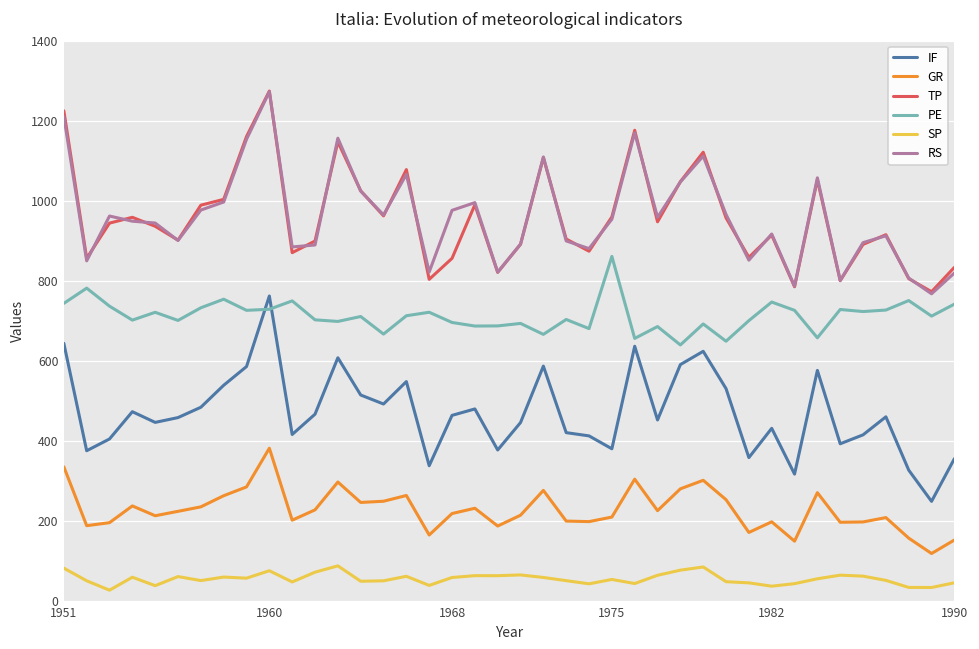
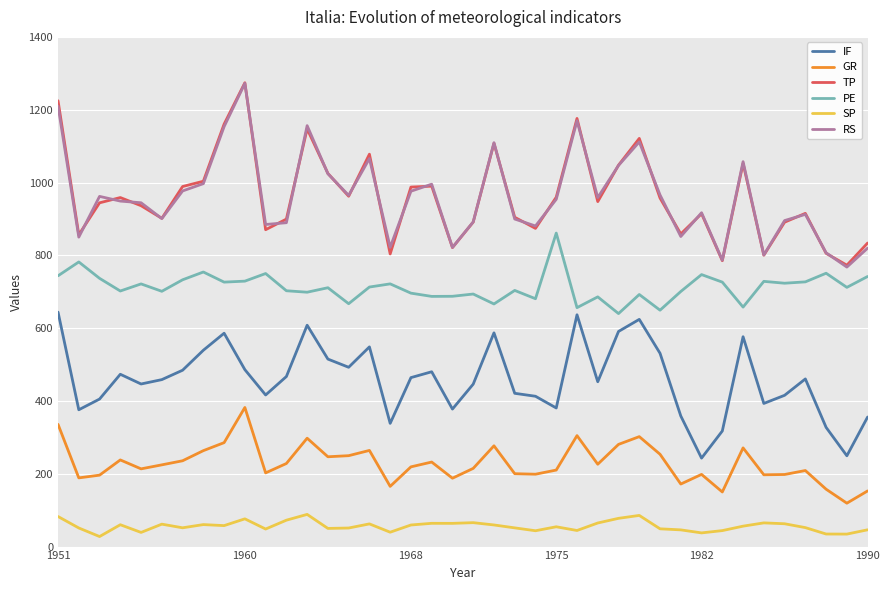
  {
    "IF": {
      "1951": 640,
-     "1960": 760,
+     "1960": 490,
      "1968": 460,
      "1975": 380,
-     "1982": 430,
+     "1982": 240,
      "1990": 360
    },
    "GR": {
      "1951": 340,
      "1960": 380,
      "1968": 220,
      "1975": 210,
      "1982": 200,
      "1990": 150
    },
    "TP": {
      "1951": 1220,
-     "1968": 860,
+     "1968": 990,
      "1990": 830
    },
    "PE": {
      "1951": 740,
      "1960": 730,
      "1968": 700,
      "1975": 860,
      "1982": 750,
      "1990": 740
    },
    "SP": {
      "1951": 80,
      "1960": 80,
      "1968": 60,
      "1975": 50,
      "1982": 40,
      "1990": 50
    },
    "RS": {
      "1951": 1210,
      "1968": 980,
      "1990": 820
    }
  }
